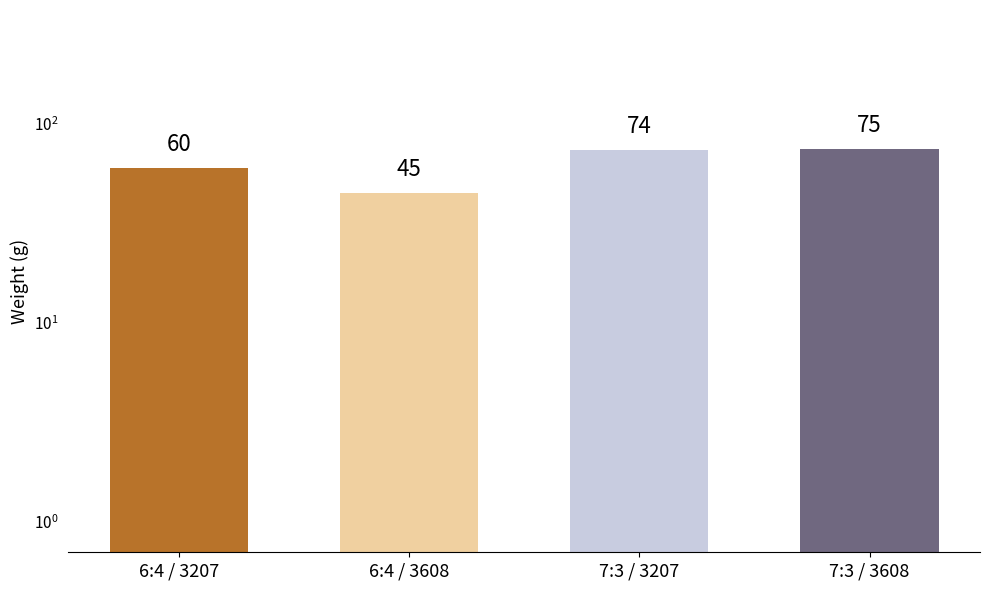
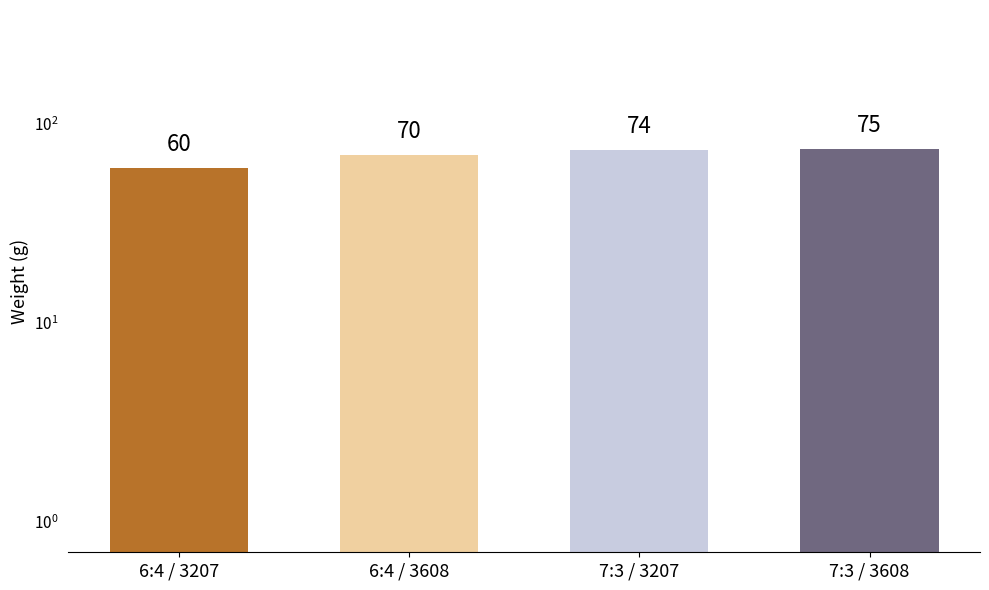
  {
    "6:4 / 3207": 60,
-   "6:4 / 3608": 45,
+   "6:4 / 3608": 70,
    "7:3 / 3207": 74,
    "7:3 / 3608": 75
  }
